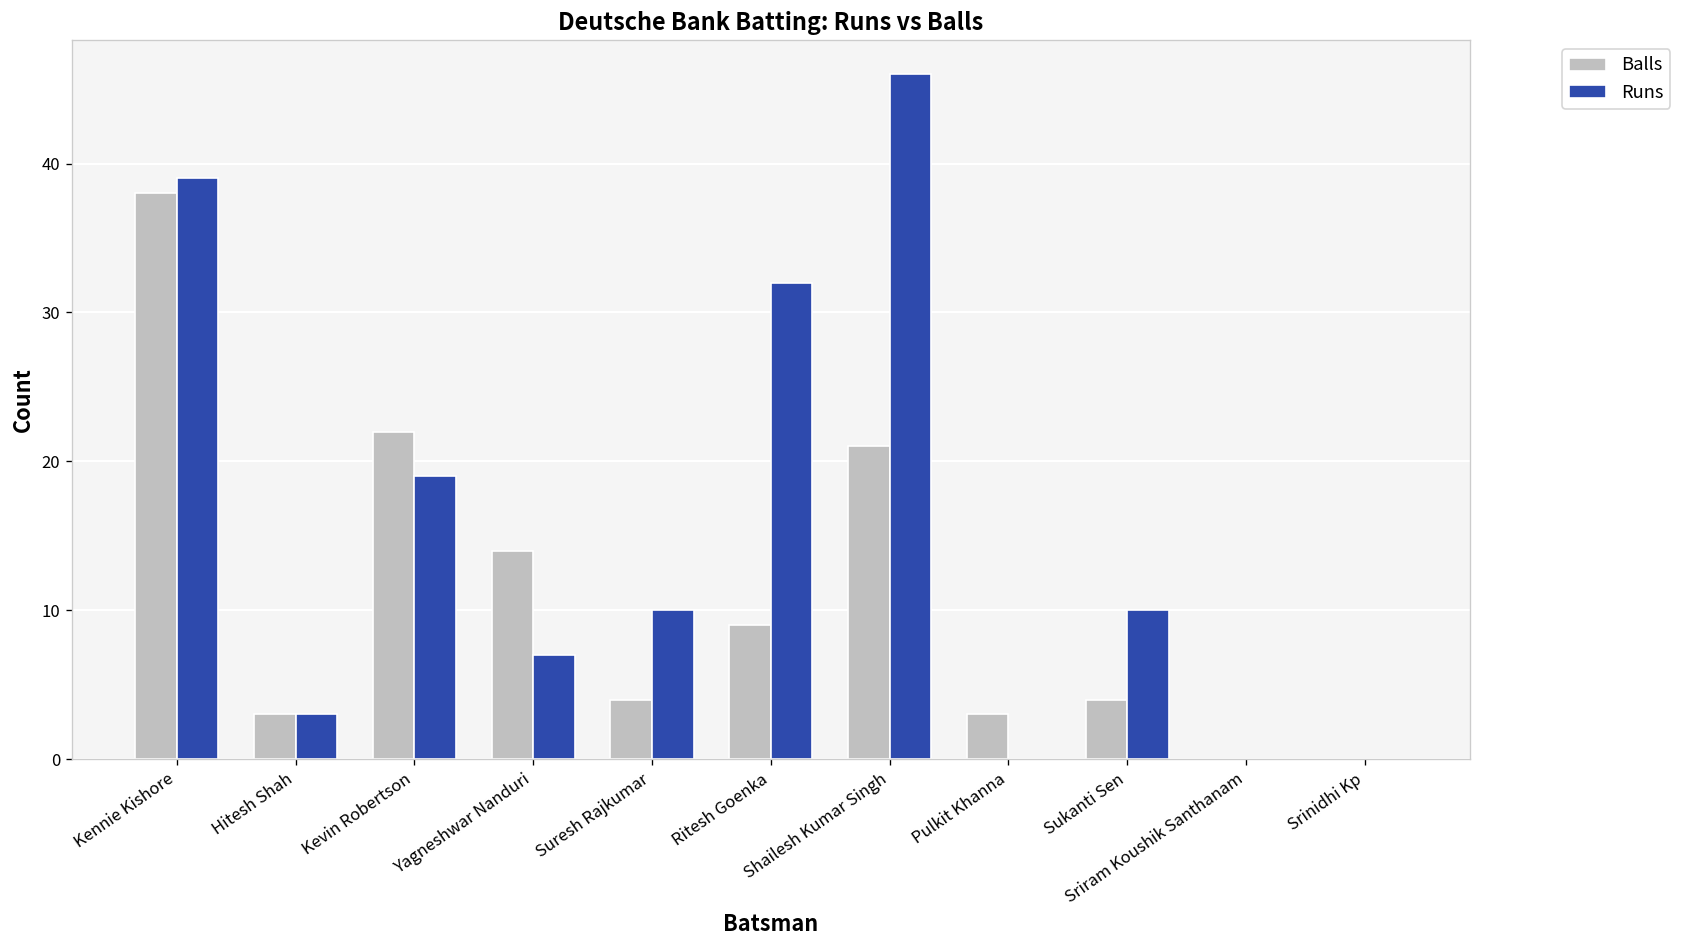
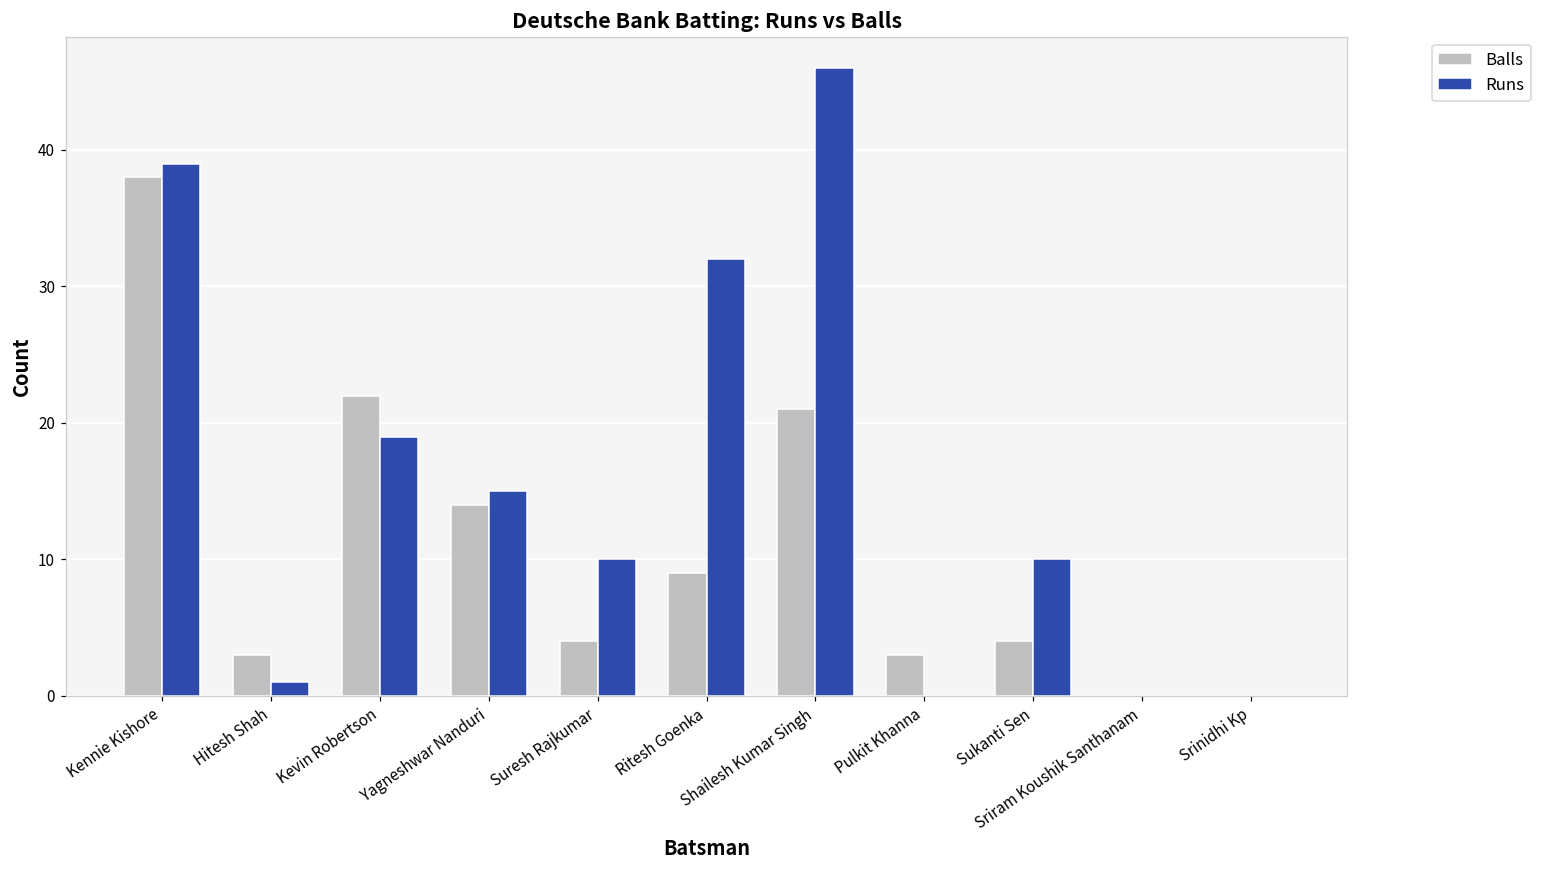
  {
    "Balls": {
      "Kennie Kishore": 38,
      "Hitesh Shah": 3,
      "Kevin Robertson": 22,
      "Yagneshwar Nanduri": 14,
      "Suresh Rajkumar": 4,
      "Ritesh Goenka": 9,
      "Shailesh Kumar Singh": 21,
      "Pulkit Khanna": 3,
      "Sukanti Sen": 4,
      "Sriram Koushik Santhanam": 0,
      "Srinidhi Kp": 0
    },
    "Runs": {
      "Kennie Kishore": 39,
-     "Hitesh Shah": 3,
+     "Hitesh Shah": 1,
      "Kevin Robertson": 19,
-     "Yagneshwar Nanduri": 7,
+     "Yagneshwar Nanduri": 15,
      "Suresh Rajkumar": 10,
      "Ritesh Goenka": 32,
      "Shailesh Kumar Singh": 46,
      "Pulkit Khanna": 0,
      "Sukanti Sen": 10,
      "Sriram Koushik Santhanam": 0,
      "Srinidhi Kp": 0
    }
  }
